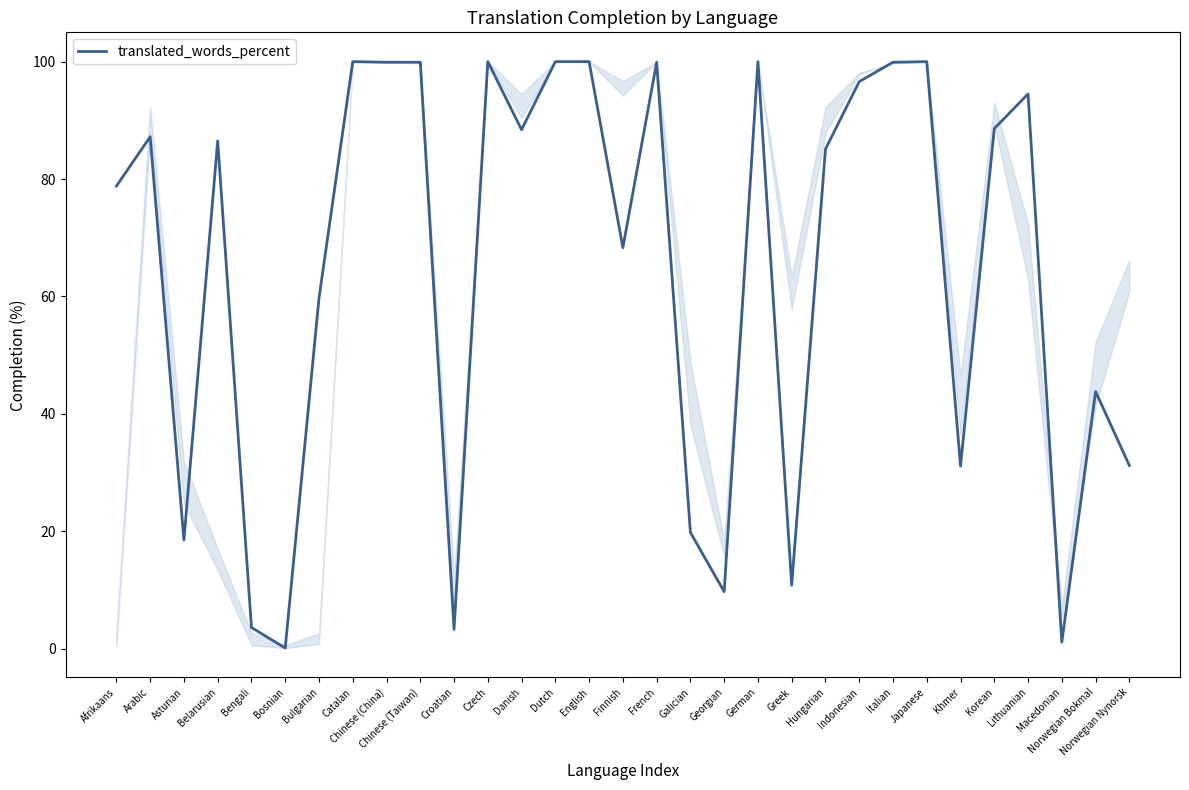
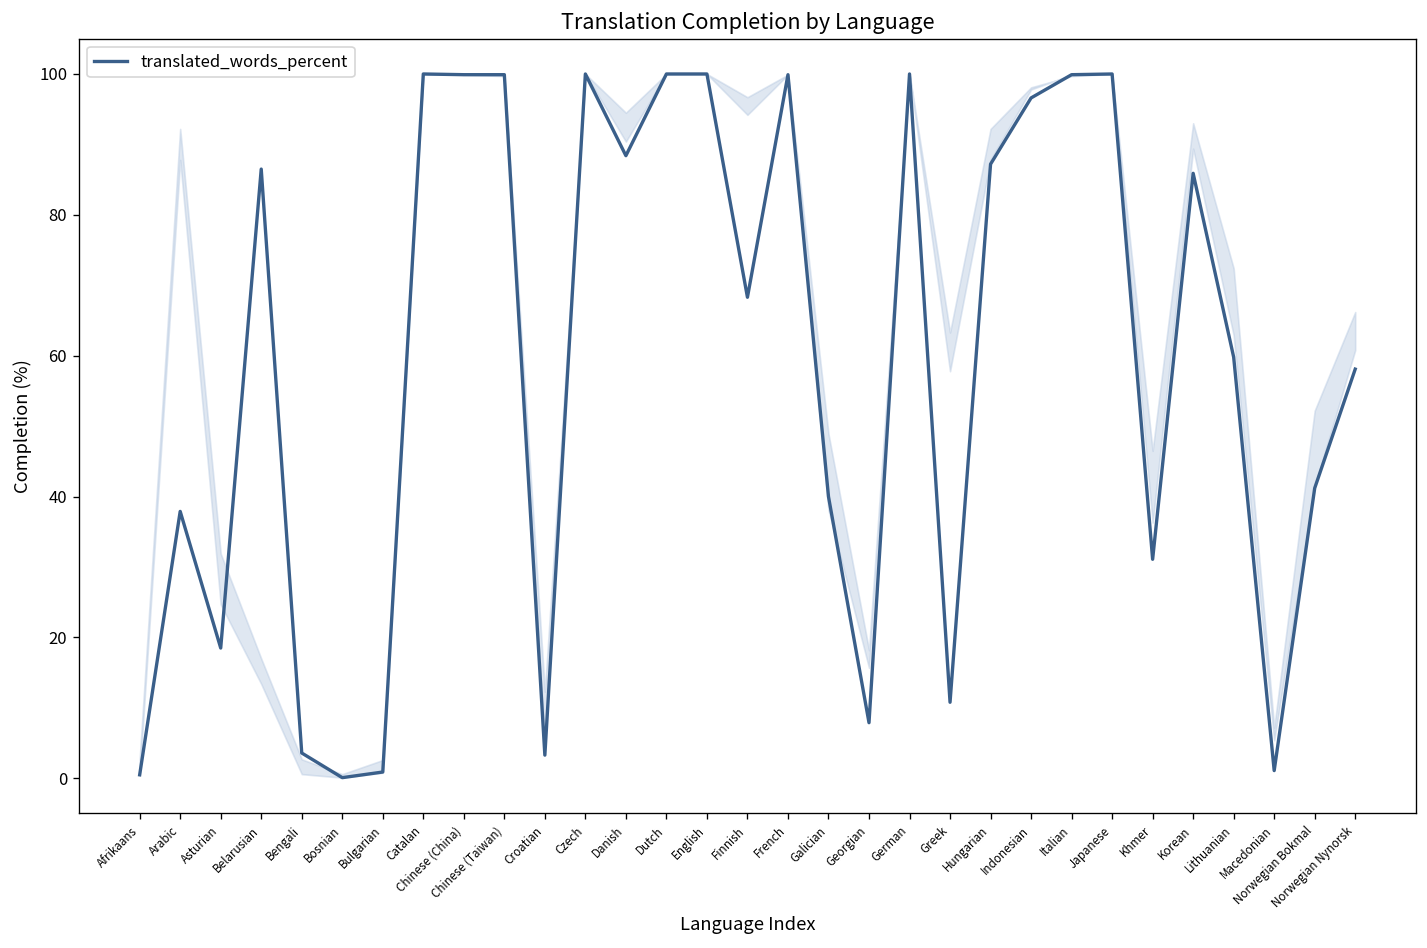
  {
    "translated_words_percent": {
-     "Afrikaans": 79,
-     "Arabic": 87,
+     "Afrikaans": 1,
+     "Arabic": 38,
      "Asturian": 19,
      "Belarusian": 87,
      "Bengali": 4,
      "Bosnian": 0,
-     "Bulgarian": 60,
+     "Bulgarian": 1,
      "Croatian": 3,
      "Danish": 88,
      "Finnish": 68,
-     "Galician": 20,
-     "Georgian": 10,
+     "Galician": 40,
+     "Georgian": 8,
      "Greek": 11,
-     "Hungarian": 85,
+     "Hungarian": 87,
      "Indonesian": 97,
      "Khmer": 31,
-     "Korean": 89,
-     "Lithuanian": 95,
+     "Korean": 86,
+     "Lithuanian": 60,
      "Macedonian": 1,
-     "Norwegian Bokmal": 44,
-     "Norwegian Nynorsk": 31
+     "Norwegian Bokmal": 41,
+     "Norwegian Nynorsk": 58
    }
  }
